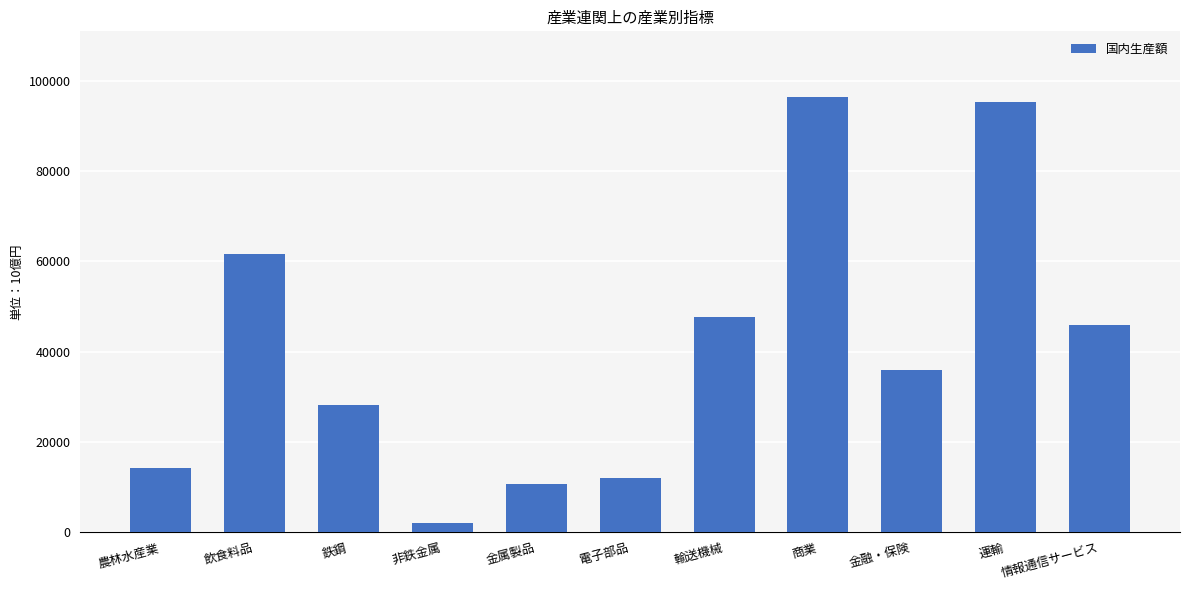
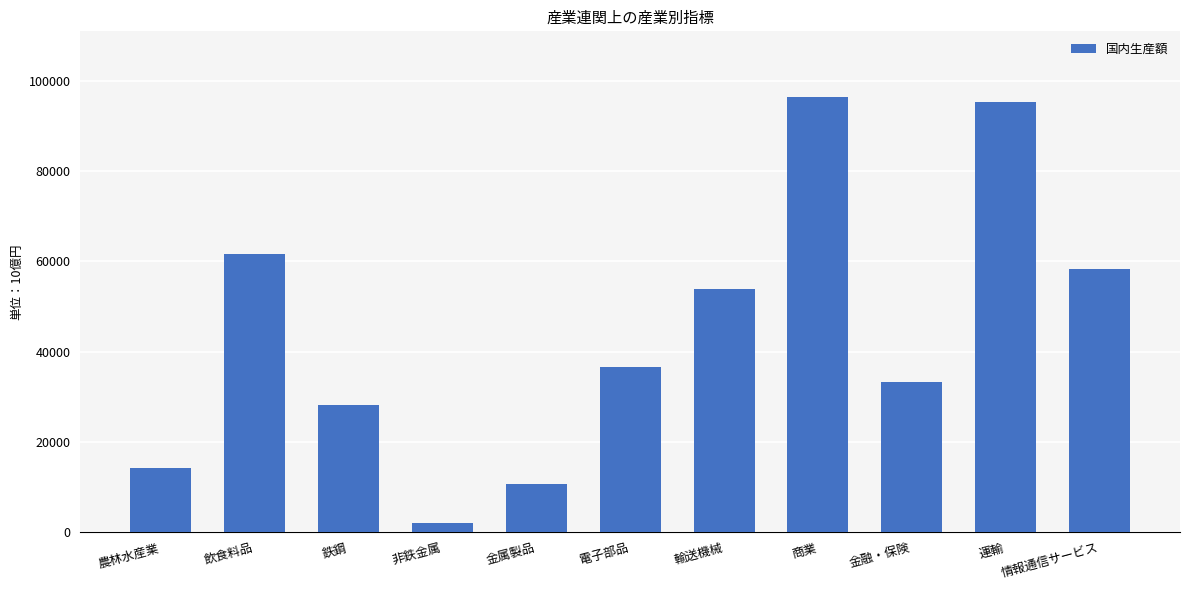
  {
    "農林水産業": 14000,
    "飲食料品": 62000,
    "鉄鋼": 28000,
    "非鉄金属": 2000,
    "金属製品": 11000,
-   "電子部品": 12000,
-   "輸送機械": 48000,
+   "電子部品": 37000,
+   "輸送機械": 54000,
    "商業": 97000,
-   "金融・保険": 36000,
+   "金融・保険": 33000,
    "運輸": 95000,
-   "情報通信サービス": 46000
+   "情報通信サービス": 58000
  }
